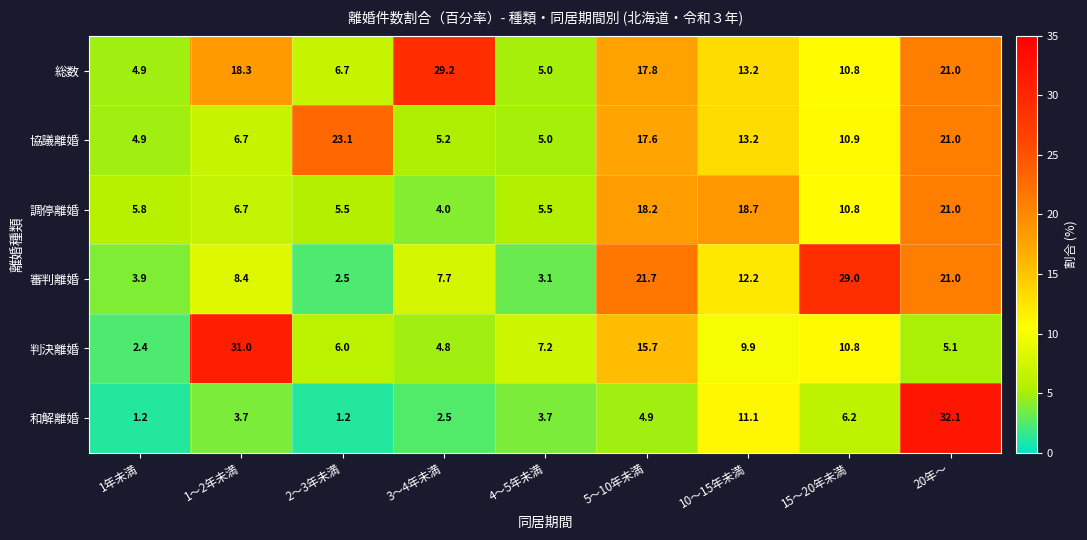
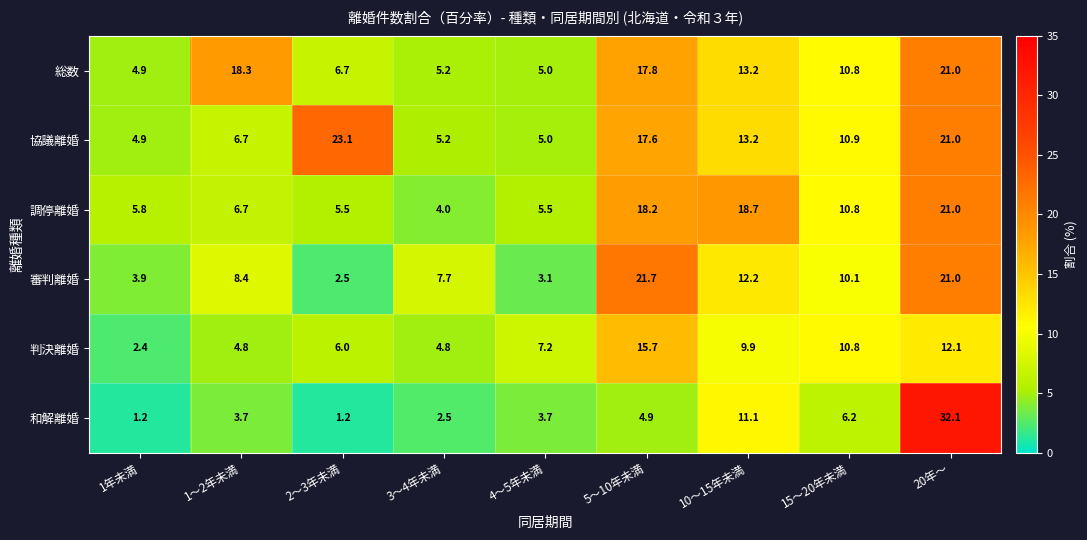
  {
    "総数": {
      "1年未満": 4.9,
      "1～2年未満": 18.3,
      "2～3年未満": 6.7,
-     "3～4年未満": 29.2,
+     "3～4年未満": 5.2,
      "4～5年未満": 5.0,
      "5～10年未満": 17.8,
      "10～15年未満": 13.2,
      "15～20年未満": 10.8,
      "20年～": 21.0
    },
    "協議離婚": {
      "1年未満": 4.9,
      "1～2年未満": 6.7,
      "2～3年未満": 23.1,
      "3～4年未満": 5.2,
      "4～5年未満": 5.0,
      "5～10年未満": 17.6,
      "10～15年未満": 13.2,
      "15～20年未満": 10.9,
      "20年～": 21.0
    },
    "調停離婚": {
      "1年未満": 5.8,
      "1～2年未満": 6.7,
      "2～3年未満": 5.5,
      "3～4年未満": 4.0,
      "4～5年未満": 5.5,
      "5～10年未満": 18.2,
      "10～15年未満": 18.7,
      "15～20年未満": 10.8,
      "20年～": 21.0
    },
    "審判離婚": {
      "1年未満": 3.9,
      "1～2年未満": 8.4,
      "2～3年未満": 2.5,
      "3～4年未満": 7.7,
      "4～5年未満": 3.1,
      "5～10年未満": 21.7,
      "10～15年未満": 12.2,
-     "15～20年未満": 29.0,
+     "15～20年未満": 10.1,
      "20年～": 21.0
    },
    "判決離婚": {
      "1年未満": 2.4,
-     "1～2年未満": 31.0,
+     "1～2年未満": 4.8,
      "2～3年未満": 6.0,
      "3～4年未満": 4.8,
      "4～5年未満": 7.2,
      "5～10年未満": 15.7,
      "10～15年未満": 9.9,
      "15～20年未満": 10.8,
-     "20年～": 5.1
+     "20年～": 12.1
    },
    "和解離婚": {
      "1年未満": 1.2,
      "1～2年未満": 3.7,
      "2～3年未満": 1.2,
      "3～4年未満": 2.5,
      "4～5年未満": 3.7,
      "5～10年未満": 4.9,
      "10～15年未満": 11.1,
      "15～20年未満": 6.2,
      "20年～": 32.1
    }
  }
